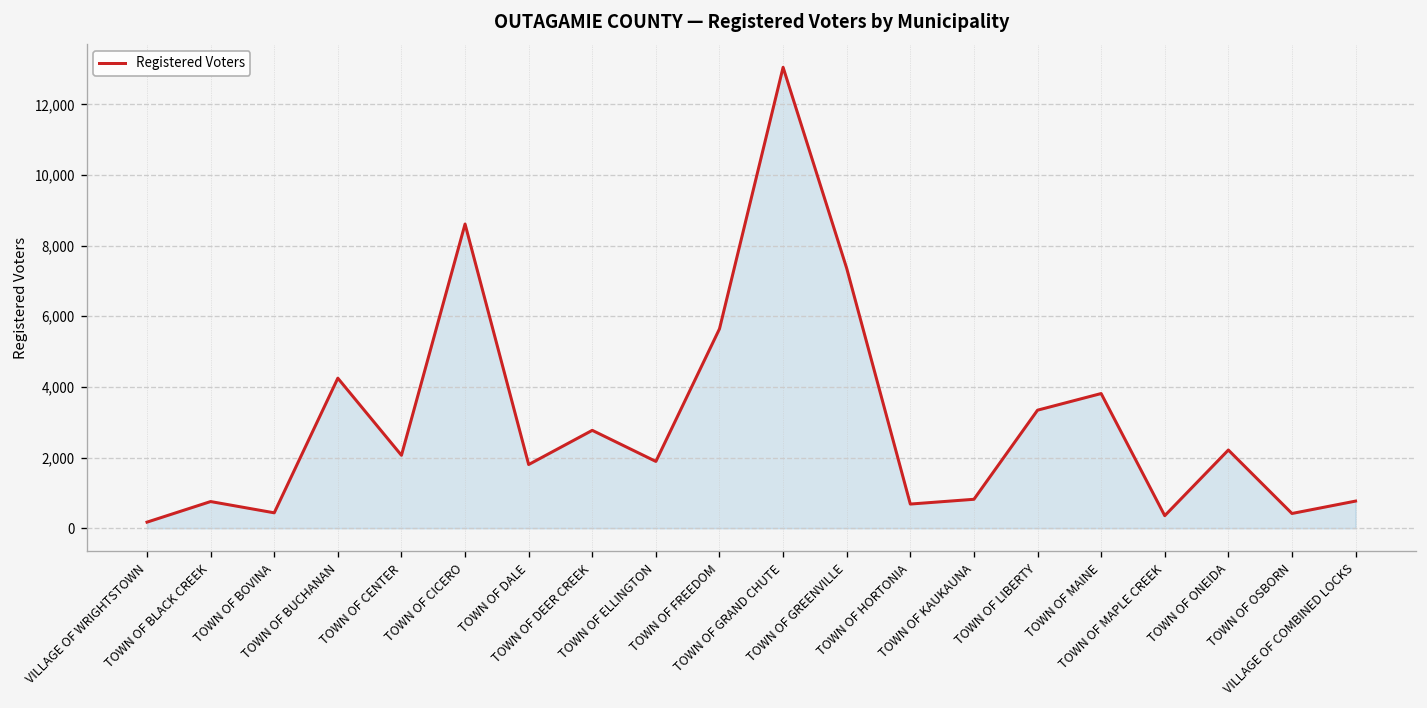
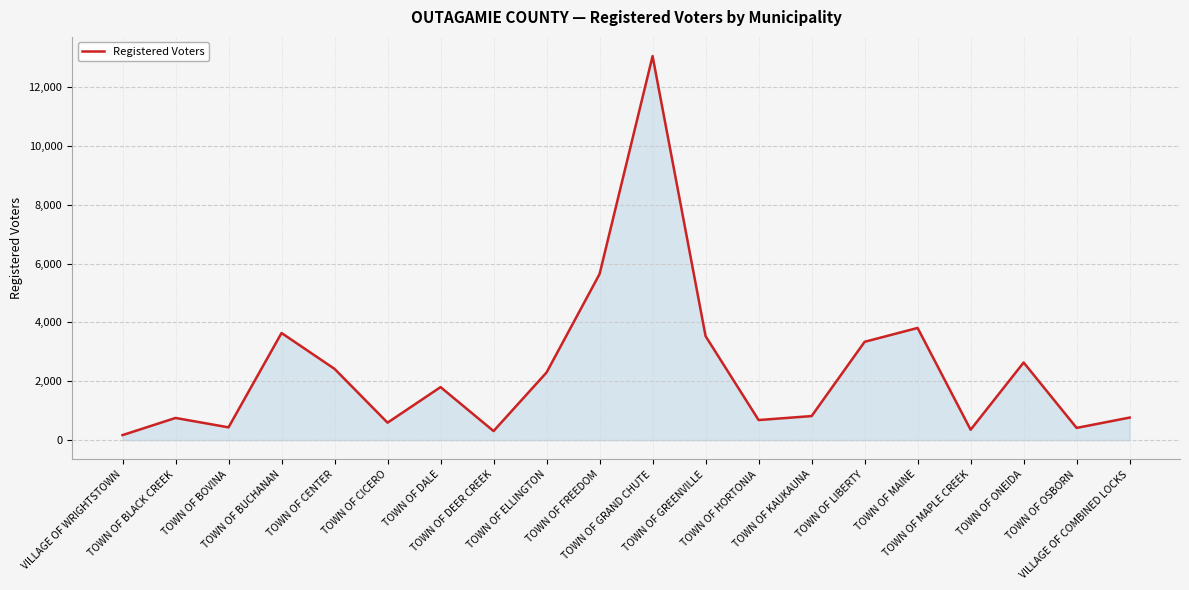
  {
    "VILLAGE OF WRIGHTSTOWN": "200",
    "TOWN OF BLACK CREEK": "800",
    "TOWN OF BOVINA": "400",
-   "TOWN OF BUCHANAN": "4,200",
-   "TOWN OF CENTER": "2,100",
-   "TOWN OF CICERO": "8,600",
+   "TOWN OF BUCHANAN": "3,600",
+   "TOWN OF CENTER": "2,400",
+   "TOWN OF CICERO": "600",
    "TOWN OF DALE": "1,800",
-   "TOWN OF DEER CREEK": "2,800",
-   "TOWN OF ELLINGTON": "1,900",
+   "TOWN OF DEER CREEK": "300",
+   "TOWN OF ELLINGTON": "2,300",
    "TOWN OF FREEDOM": "5,600",
    "TOWN OF GRAND CHUTE": "13,000",
-   "TOWN OF GREENVILLE": "7,400",
+   "TOWN OF GREENVILLE": "3,500",
    "TOWN OF HORTONIA": "700",
    "TOWN OF KAUKAUNA": "800",
    "TOWN OF LIBERTY": "3,300",
    "TOWN OF MAINE": "3,800",
    "TOWN OF MAPLE CREEK": "400",
-   "TOWN OF ONEIDA": "2,200",
+   "TOWN OF ONEIDA": "2,600",
    "TOWN OF OSBORN": "400",
    "VILLAGE OF COMBINED LOCKS": "800"
  }
